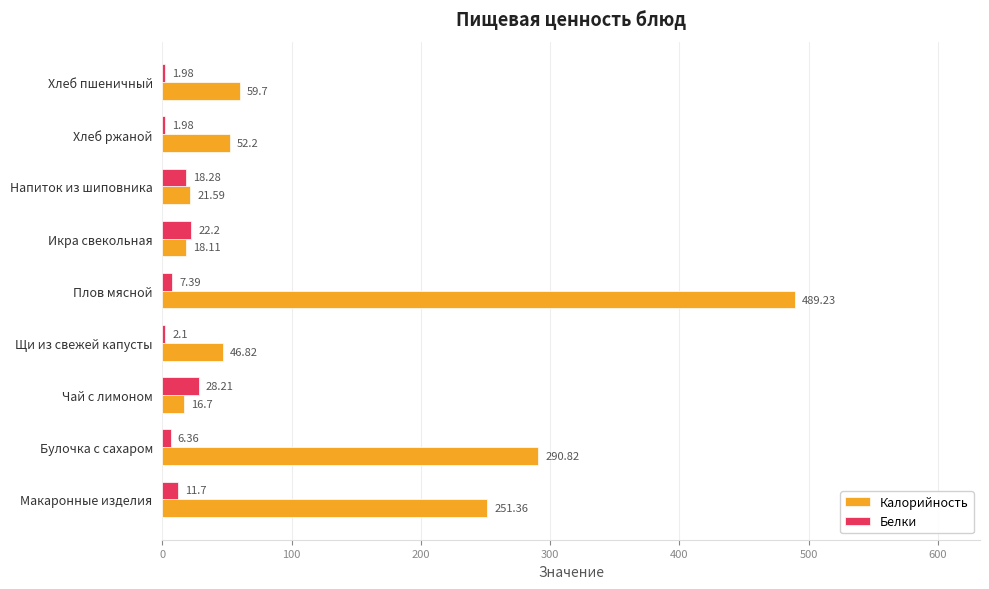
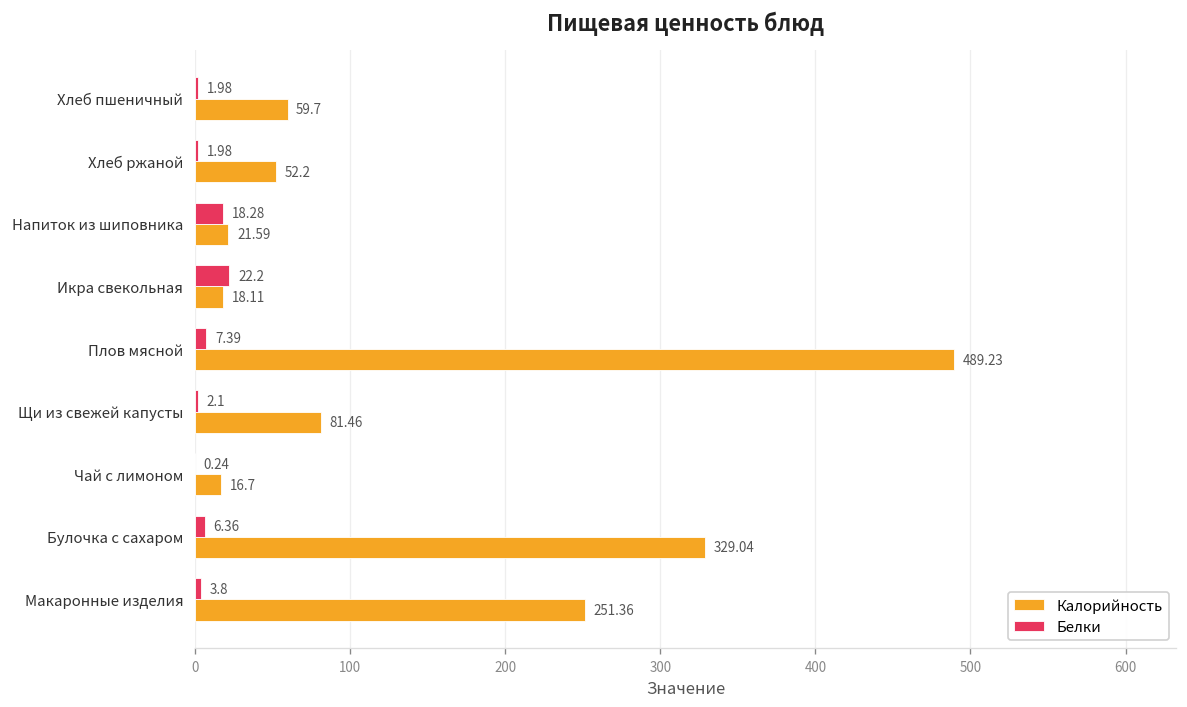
  {
    "Калорийность": {
      "Хлеб пшеничный": 59.7,
      "Хлеб ржаной": 52.2,
      "Напиток из шиповника": 21.59,
      "Икра свекольная": 18.11,
      "Плов мясной": 489.23,
-     "Щи из свежей капусты": 46.82,
+     "Щи из свежей капусты": 81.46,
      "Чай с лимоном": 16.7,
-     "Булочка с сахаром": 290.82,
+     "Булочка с сахаром": 329.04,
      "Макаронные изделия": 251.36
    },
    "Белки": {
      "Хлеб пшеничный": 1.98,
      "Хлеб ржаной": 1.98,
      "Напиток из шиповника": 18.28,
      "Икра свекольная": 22.2,
      "Плов мясной": 7.39,
      "Щи из свежей капусты": 2.1,
-     "Чай с лимоном": 28.21,
+     "Чай с лимоном": 0.24,
      "Булочка с сахаром": 6.36,
-     "Макаронные изделия": 11.7
+     "Макаронные изделия": 3.8
    }
  }
